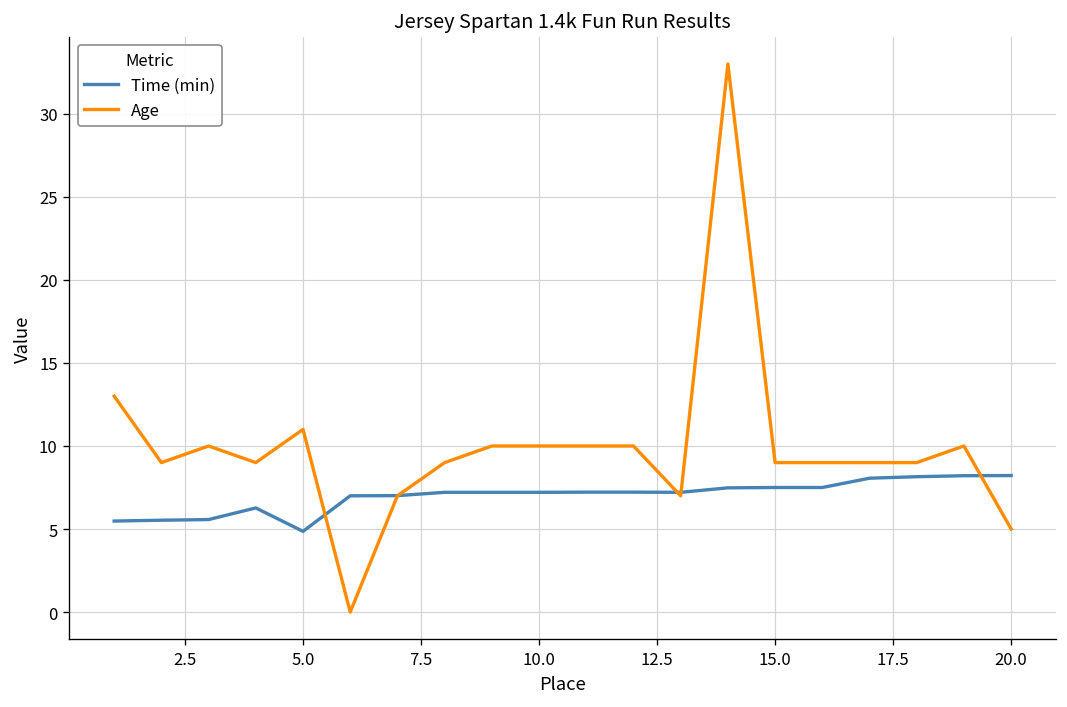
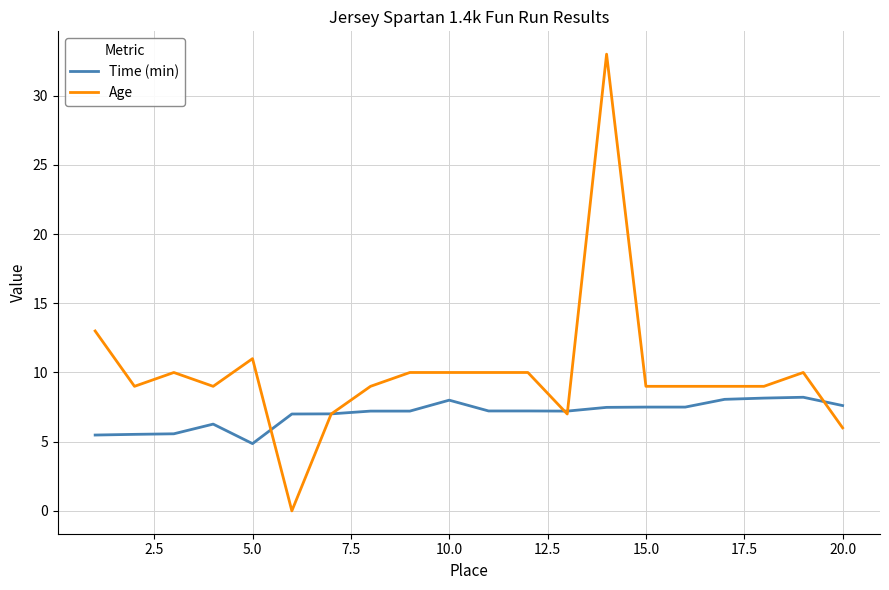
  {
    "Time (min)": {
      "5.0": 4.9,
-     "10.0": 7.2,
+     "10.0": 8.0,
      "15.0": 7.5,
-     "20.0": 8.2
+     "20.0": 7.6
    },
    "Age": {
      "5.0": 11,
      "10.0": 10,
      "15.0": 9,
-     "20.0": 5
+     "20.0": 6
    }
  }
